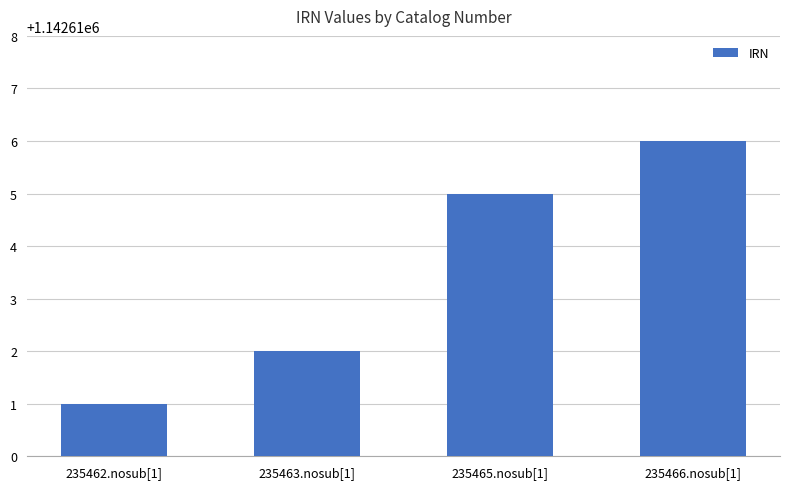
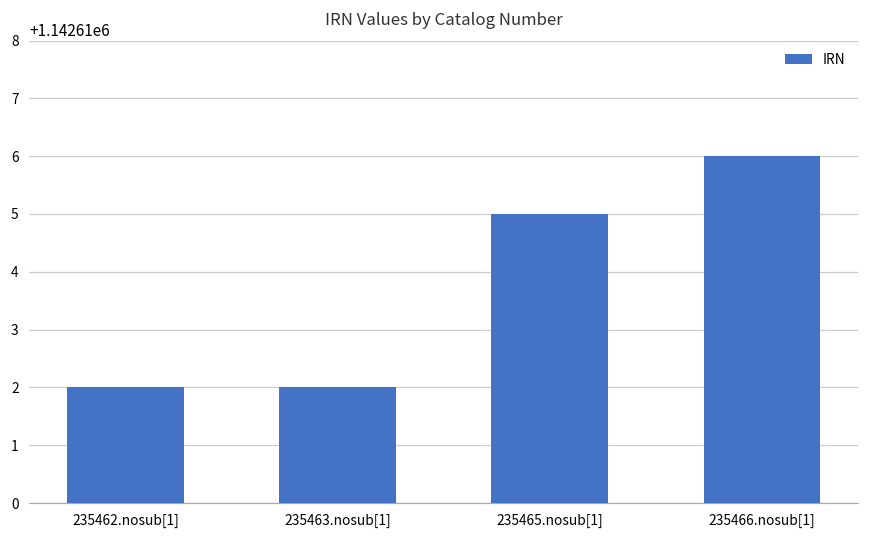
  {
-   "235462.nosub[1]": 1142611,
+   "235462.nosub[1]": 1142612,
    "235463.nosub[1]": 1142612,
    "235465.nosub[1]": 1142615,
    "235466.nosub[1]": 1142616
  }
